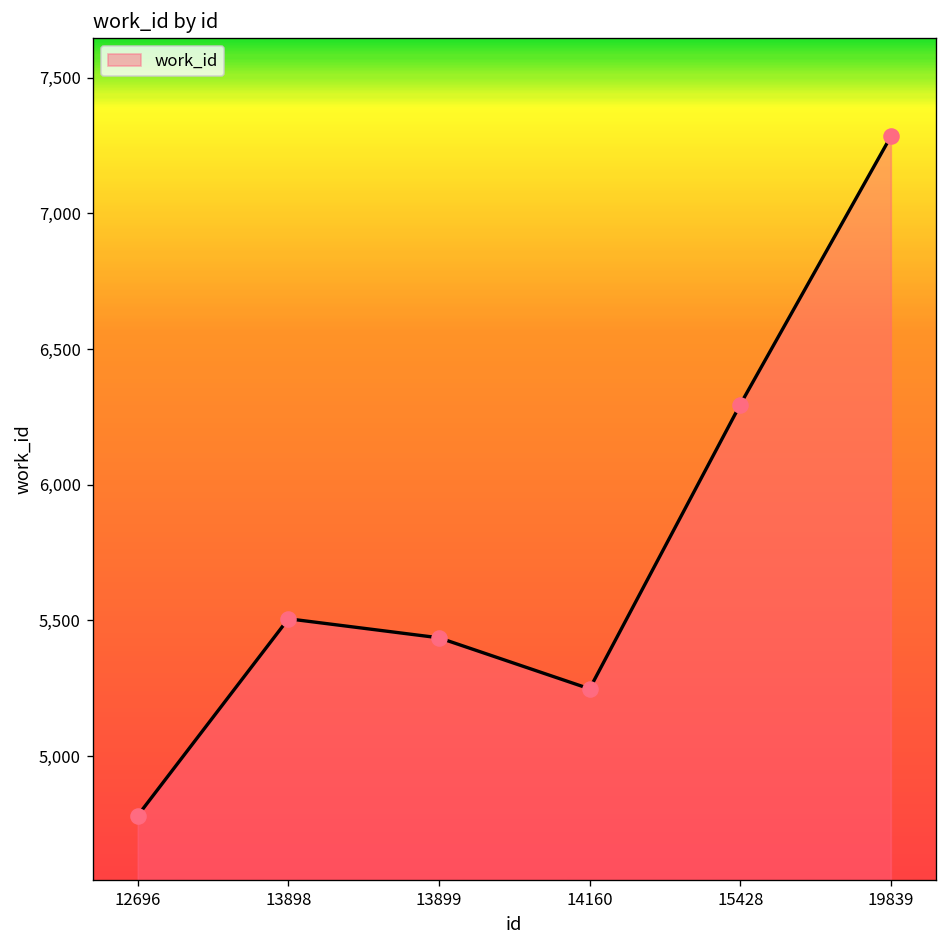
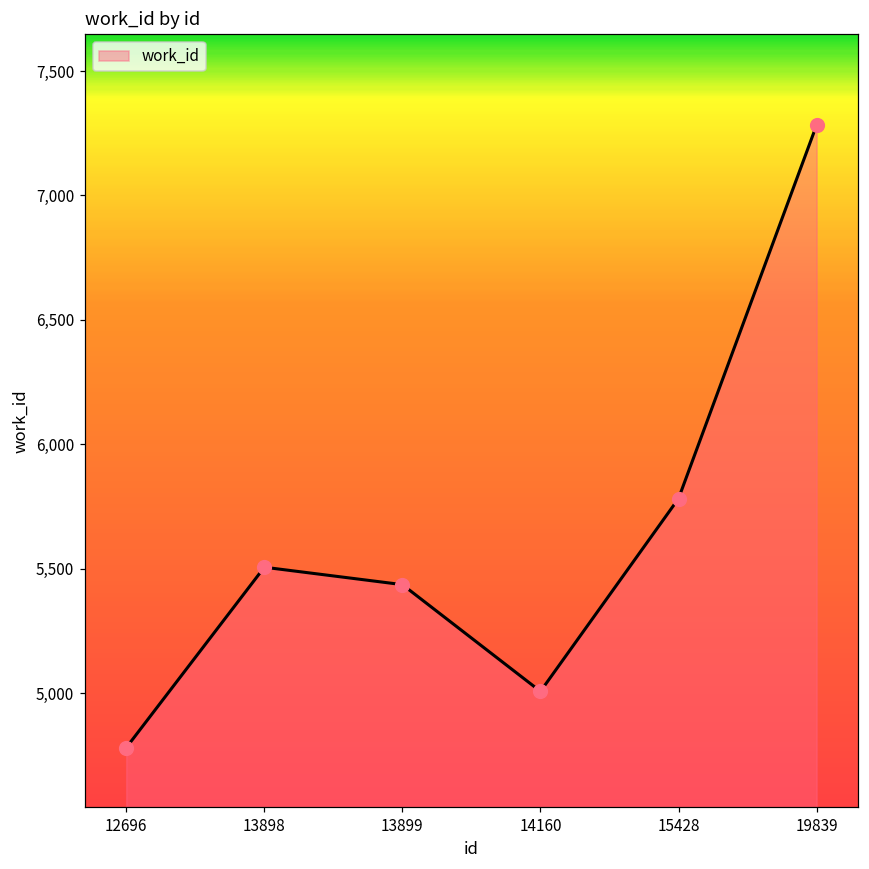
  {
    "12696": "4,780",
    "13898": "5,510",
    "13899": "5,440",
-   "14160": "5,250",
-   "15428": "6,300",
+   "14160": "5,010",
+   "15428": "5,780",
    "19839": "7,280"
  }
